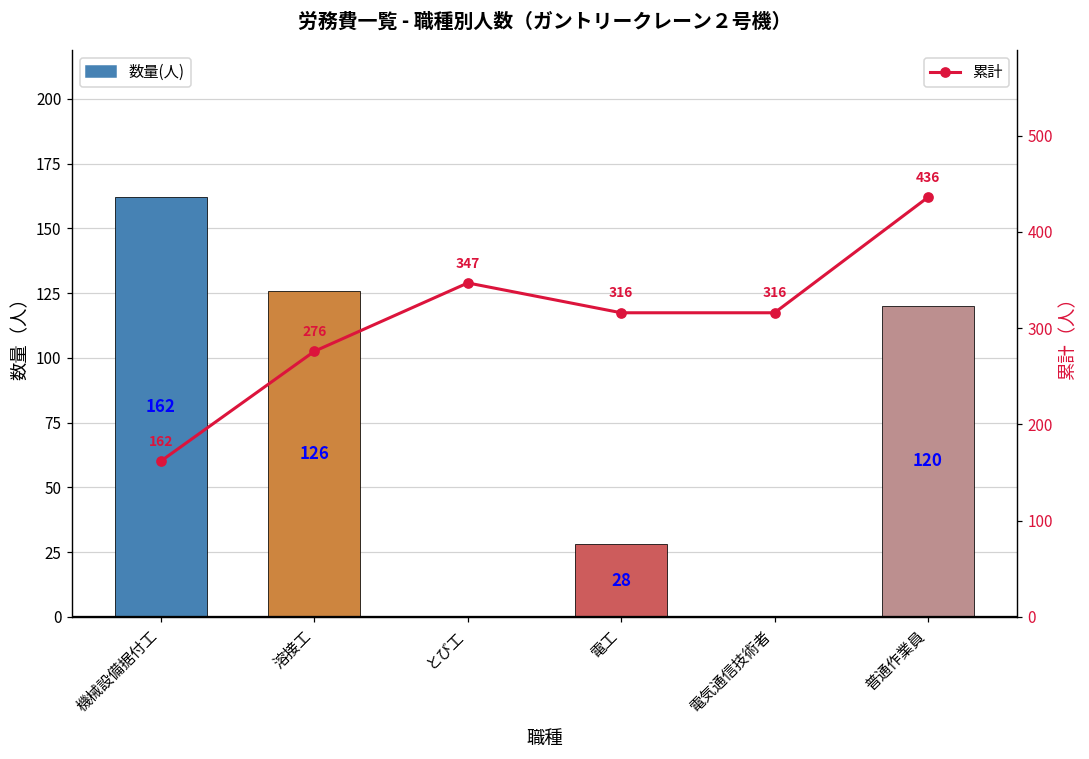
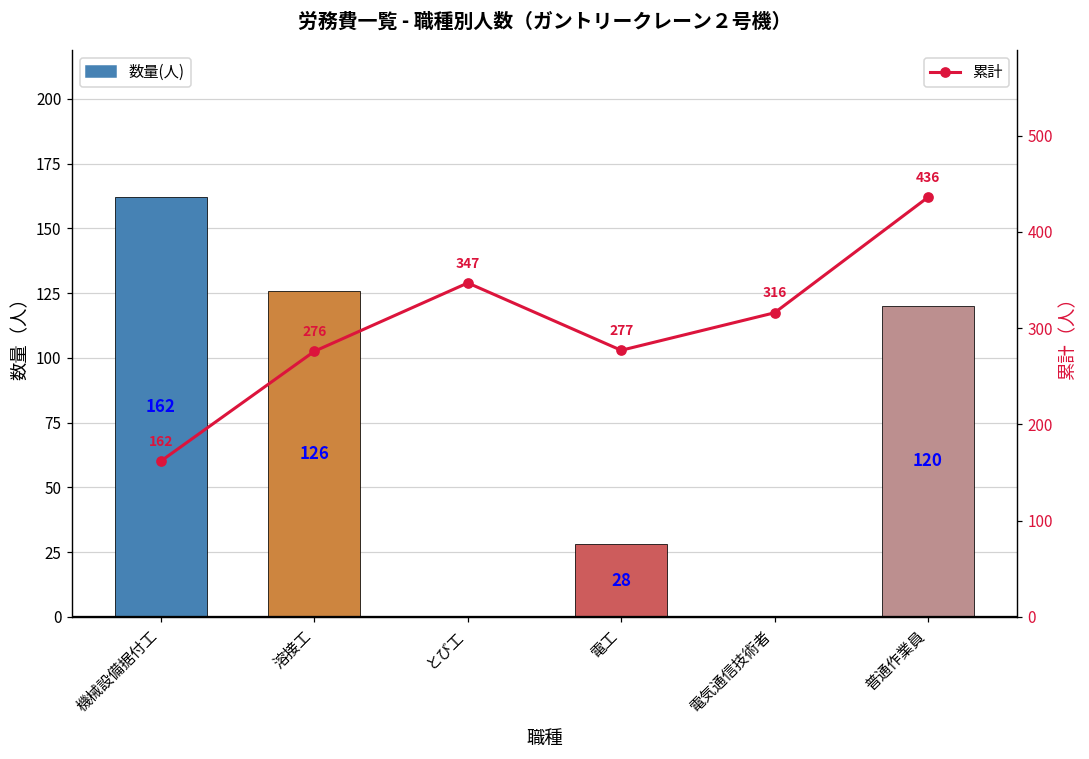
  {
    "数量(人)": {
      "機械設備据付工": 162,
      "溶接工": 126,
      "電工": 28,
      "普通作業員": 120
    },
    "累計": {
      "溶接工": 276,
      "とび工": 347,
-     "電工": 316,
+     "電工": 277,
      "電気通信技術者": 316,
      "普通作業員": 436
    }
  }
